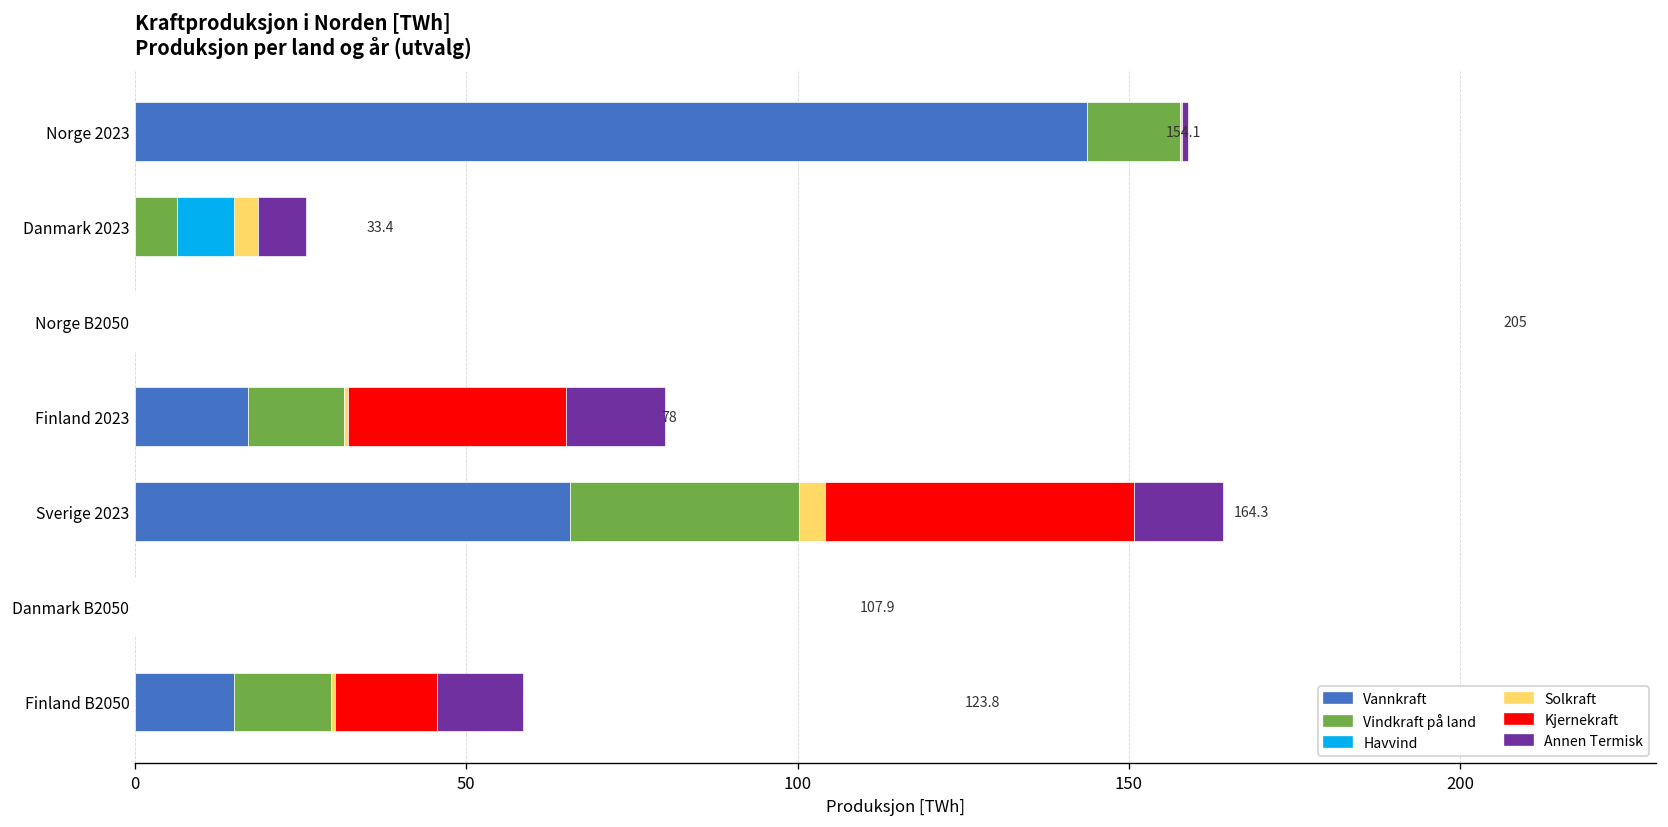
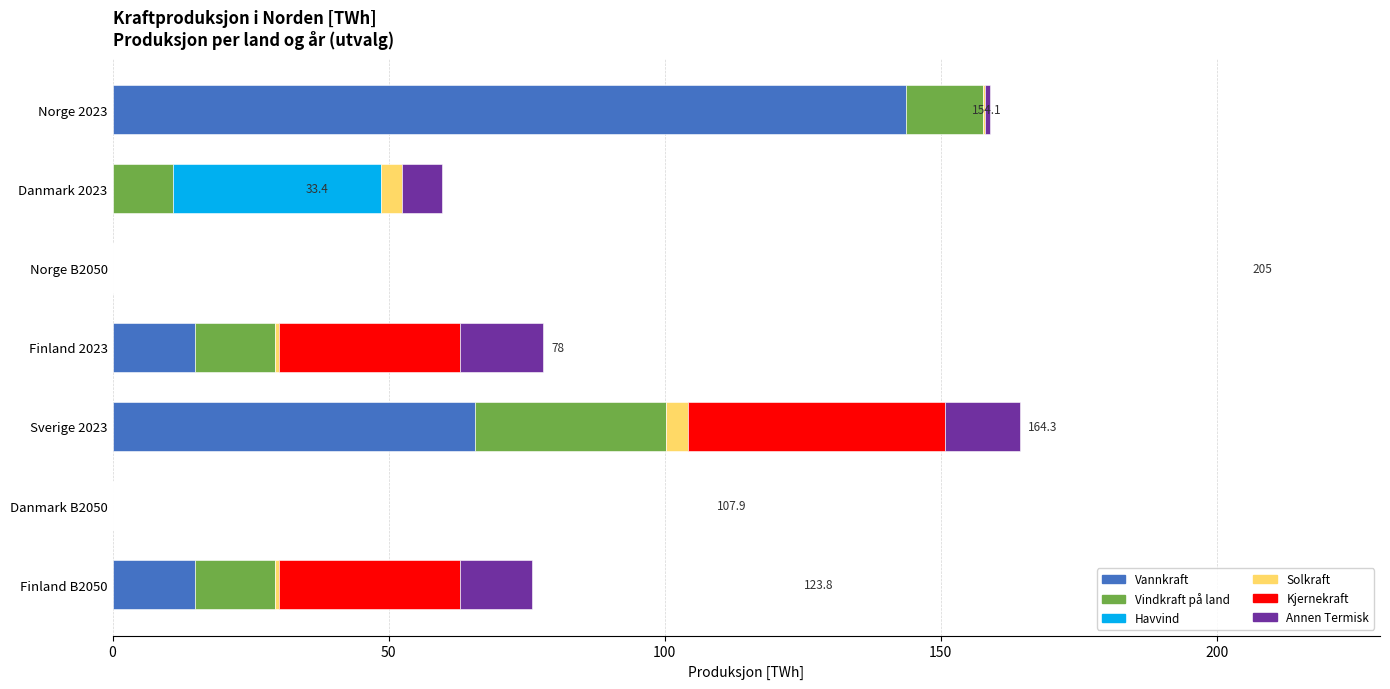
  {
    "Vannkraft": {
      "Norge 2023": 144,
      "Danmark 2023": 0,
      "Norge B2050": 0,
-     "Finland 2023": 17,
+     "Finland 2023": 15,
      "Sverige 2023": 66,
      "Danmark B2050": 0,
      "Finland B2050": 15
    },
    "Vindkraft på land": {
      "Norge 2023": 14,
-     "Danmark 2023": 6,
+     "Danmark 2023": 11,
      "Norge B2050": 0,
      "Finland 2023": 15,
      "Sverige 2023": 35,
      "Danmark B2050": 0,
      "Finland B2050": 15
    },
    "Havvind": {
      "Norge 2023": 0,
-     "Danmark 2023": 9,
+     "Danmark 2023": 38,
      "Norge B2050": 0,
      "Finland 2023": 0,
      "Sverige 2023": 0,
      "Danmark B2050": 0,
      "Finland B2050": 0
    },
    "Solkraft": {
      "Danmark 2023": 4,
      "Norge B2050": 0,
      "Finland 2023": 1,
      "Sverige 2023": 4,
      "Danmark B2050": 0,
      "Finland B2050": 1
    },
    "Kjernekraft": {
      "Norge 2023": 0,
      "Danmark 2023": 0,
      "Norge B2050": 0,
      "Finland 2023": 33,
      "Sverige 2023": 47,
      "Danmark B2050": 0,
-     "Finland B2050": 15
+     "Finland B2050": 33
    },
    "Annen Termisk": {
      "Danmark 2023": 7,
      "Norge B2050": 0,
      "Danmark B2050": 0,
      "Finland B2050": 13
    }
  }
